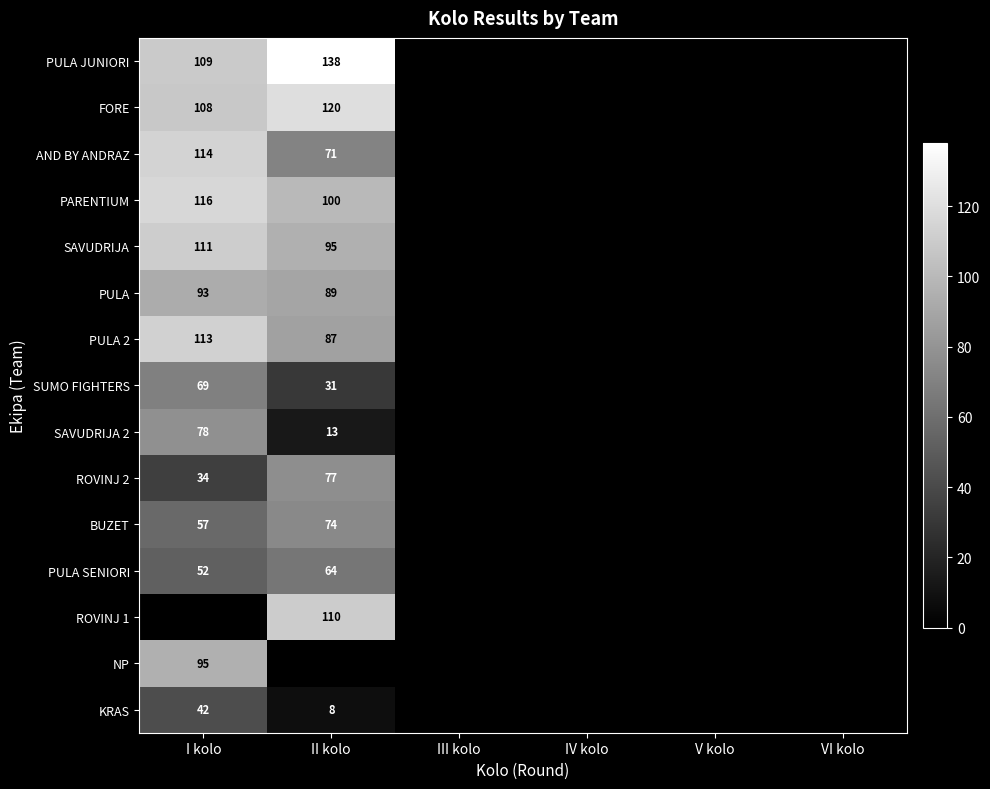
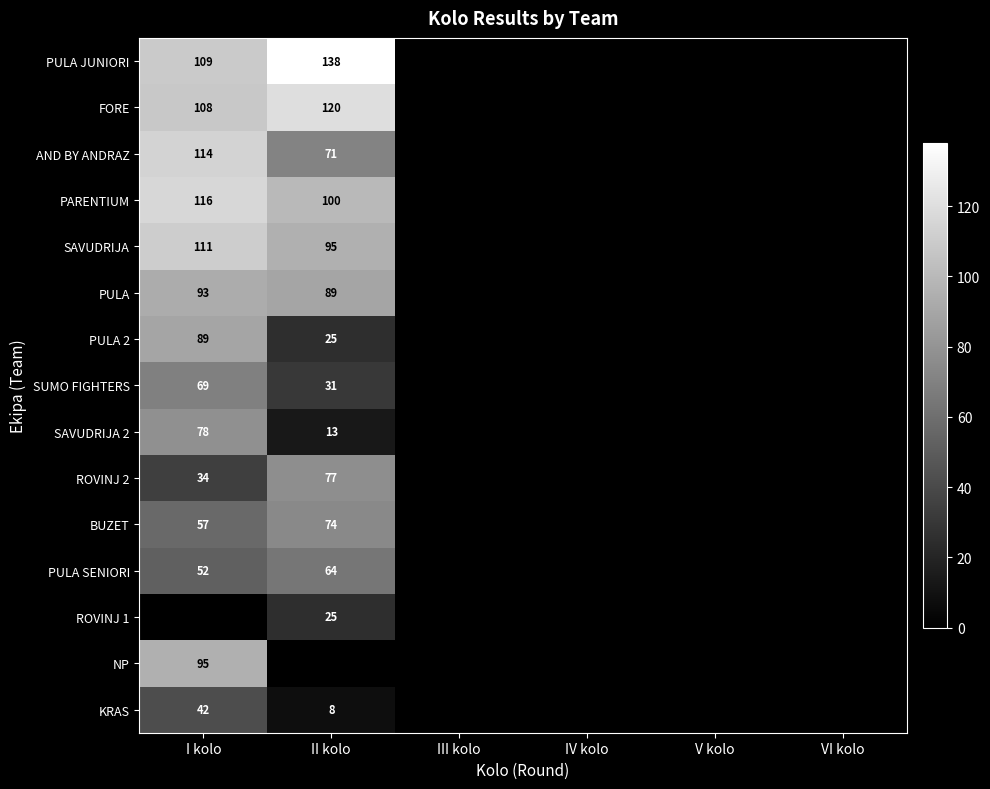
  {
    "PULA JUNIORI": {
      "I kolo": 109,
      "II kolo": 138
    },
    "FORE": {
      "I kolo": 108,
      "II kolo": 120
    },
    "AND BY ANDRAZ": {
      "I kolo": 114,
      "II kolo": 71
    },
    "PARENTIUM": {
      "I kolo": 116,
      "II kolo": 100
    },
    "SAVUDRIJA": {
      "I kolo": 111,
      "II kolo": 95
    },
    "PULA": {
      "I kolo": 93,
      "II kolo": 89
    },
    "PULA 2": {
-     "I kolo": 113,
-     "II kolo": 87
+     "I kolo": 89,
+     "II kolo": 25
    },
    "SUMO FIGHTERS": {
      "I kolo": 69,
      "II kolo": 31
    },
    "SAVUDRIJA 2": {
      "I kolo": 78,
      "II kolo": 13
    },
    "ROVINJ 2": {
      "I kolo": 34,
      "II kolo": 77
    },
    "BUZET": {
      "I kolo": 57,
      "II kolo": 74
    },
    "PULA SENIORI": {
      "I kolo": 52,
      "II kolo": 64
    },
    "ROVINJ 1": {
-     "II kolo": 110
+     "II kolo": 25
    },
    "NP": {
      "I kolo": 95
    },
    "KRAS": {
      "I kolo": 42,
      "II kolo": 8
    }
  }
